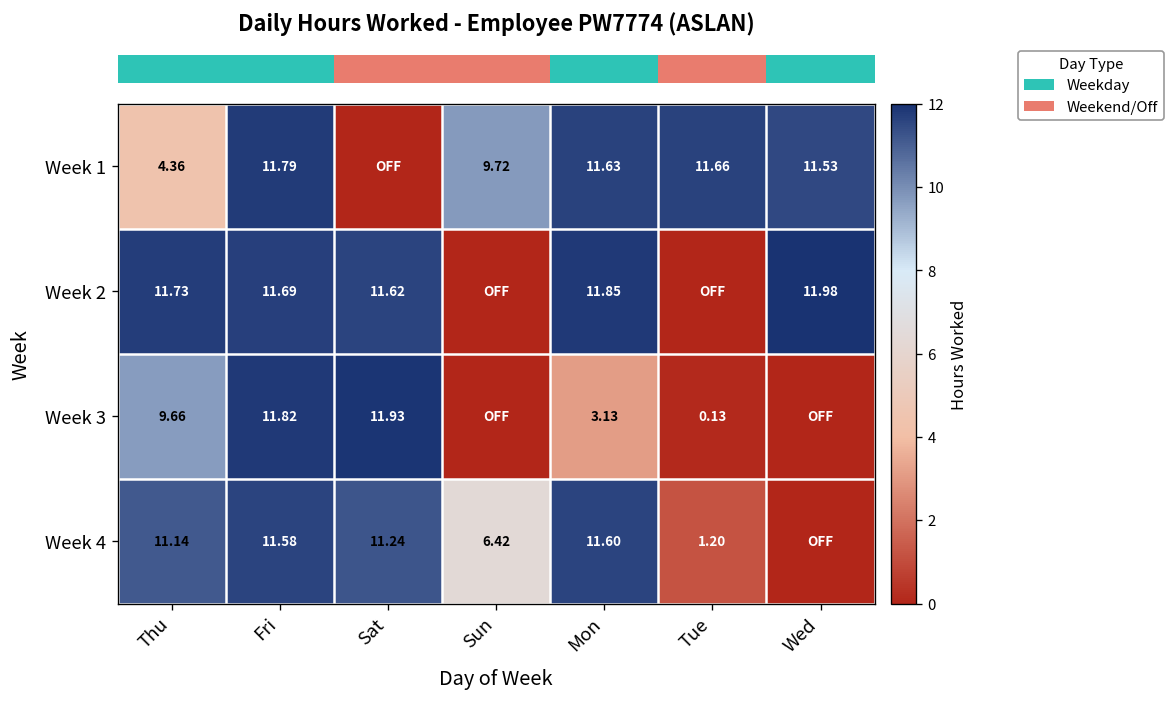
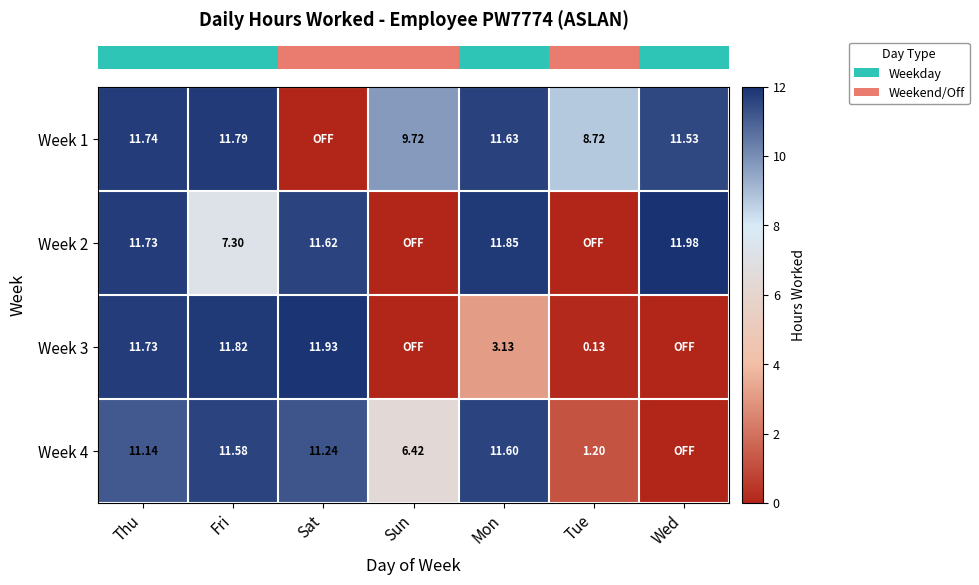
  {
    "Week 1": {
-     "Thu": 4.36,
+     "Thu": 11.74,
      "Fri": 11.79,
      "Sun": 9.72,
      "Mon": 11.63,
-     "Tue": 11.66,
+     "Tue": 8.72,
      "Wed": 11.53
    },
    "Week 2": {
      "Thu": 11.73,
-     "Fri": 11.69,
+     "Fri": 7.30,
      "Sat": 11.62,
      "Mon": 11.85,
      "Wed": 11.98
    },
    "Week 3": {
-     "Thu": 9.66,
+     "Thu": 11.73,
      "Fri": 11.82,
      "Sat": 11.93,
      "Mon": 3.13,
      "Tue": 0.13
    },
    "Week 4": {
      "Thu": 11.14,
      "Fri": 11.58,
      "Sat": 11.24,
      "Sun": 6.42,
      "Mon": 11.60,
      "Tue": 1.20
    }
  }
